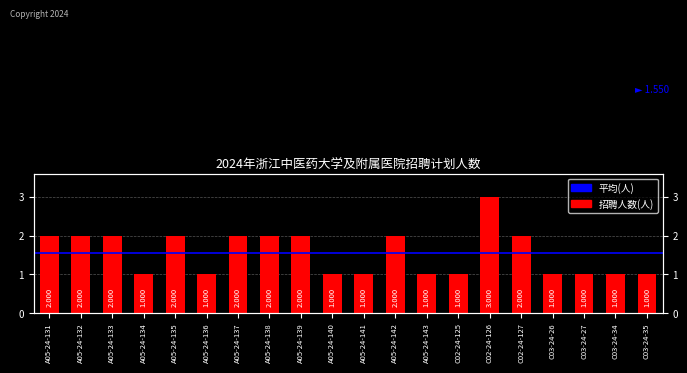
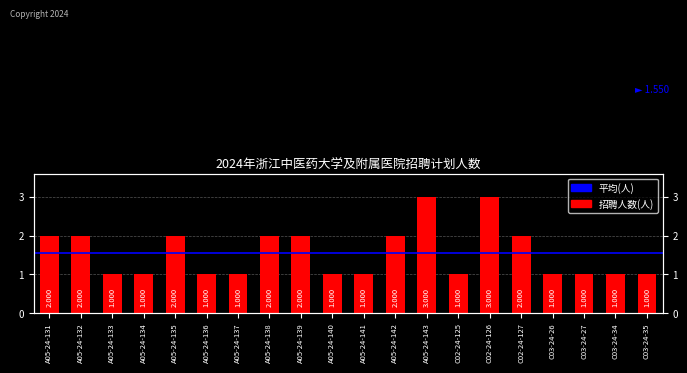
  {
    "A05-24-131": 2.000,
    "A05-24-132": 2.000,
-   "A05-24-133": 2.000,
+   "A05-24-133": 1.000,
    "A05-24-134": 1.000,
    "A05-24-135": 2.000,
    "A05-24-136": 1.000,
-   "A05-24-137": 2.000,
+   "A05-24-137": 1.000,
    "A05-24-138": 2.000,
    "A05-24-139": 2.000,
    "A05-24-140": 1.000,
    "A05-24-141": 1.000,
    "A05-24-142": 2.000,
-   "A05-24-143": 1.000,
+   "A05-24-143": 3.000,
    "C02-24-125": 1.000,
    "C02-24-126": 3.000,
    "C02-24-127": 2.000,
    "C03-24-26": 1.000,
    "C03-24-27": 1.000,
    "C03-24-34": 1.000,
    "C03-24-35": 1.000
  }
